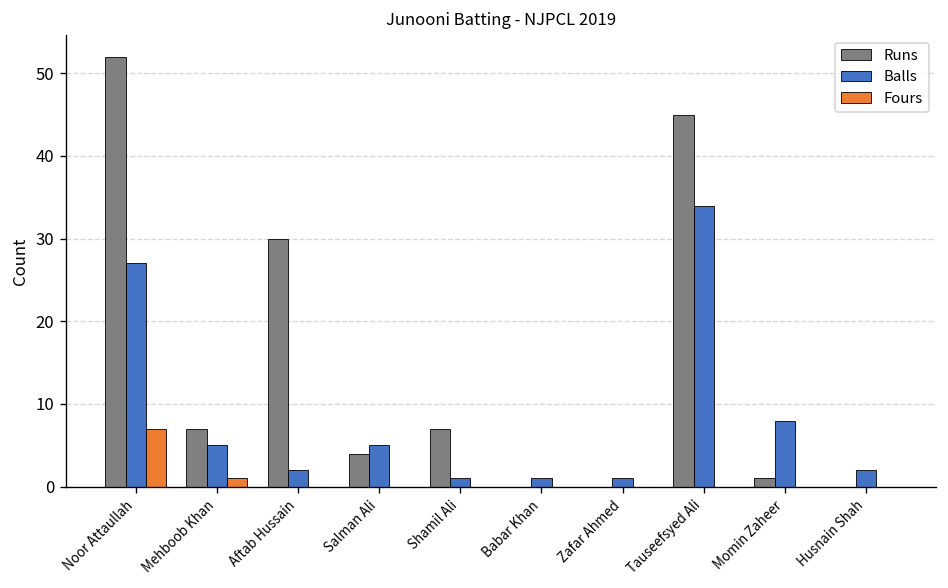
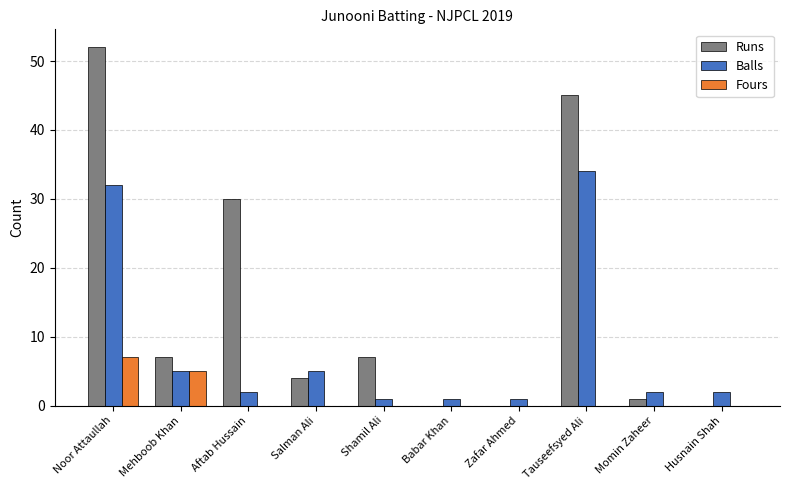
  {
    "Runs": {
      "Noor Attaullah": 52,
      "Mehboob Khan": 7,
      "Aftab Hussain": 30,
      "Salman Ali": 4,
      "Shamil Ali": 7,
      "Babar Khan": 0,
      "Zafar Ahmed": 0,
      "Tauseefsyed Ali": 45,
      "Momin Zaheer": 1,
      "Husnain Shah": 0
    },
    "Balls": {
-     "Noor Attaullah": 27,
+     "Noor Attaullah": 32,
      "Mehboob Khan": 5,
      "Aftab Hussain": 2,
      "Salman Ali": 5,
      "Shamil Ali": 1,
      "Babar Khan": 1,
      "Zafar Ahmed": 1,
      "Tauseefsyed Ali": 34,
-     "Momin Zaheer": 8,
+     "Momin Zaheer": 2,
      "Husnain Shah": 2
    },
    "Fours": {
      "Noor Attaullah": 7,
-     "Mehboob Khan": 1,
+     "Mehboob Khan": 5,
      "Aftab Hussain": 0,
      "Salman Ali": 0,
      "Shamil Ali": 0,
      "Babar Khan": 0,
      "Zafar Ahmed": 0,
      "Tauseefsyed Ali": 0,
      "Momin Zaheer": 0,
      "Husnain Shah": 0
    }
  }
